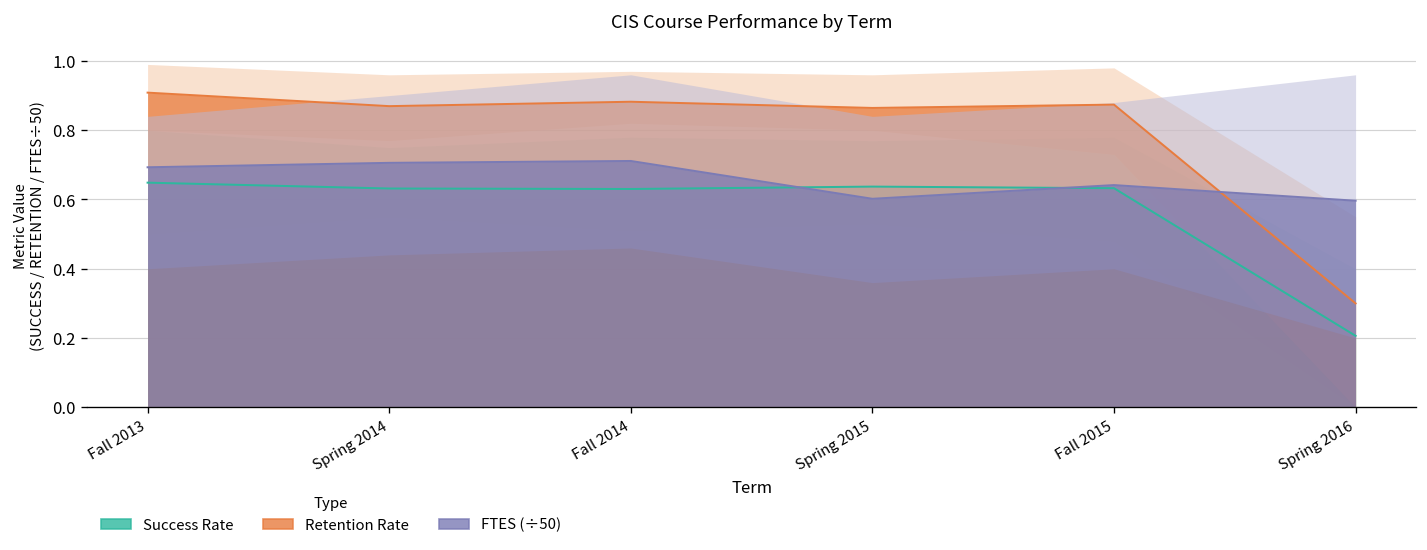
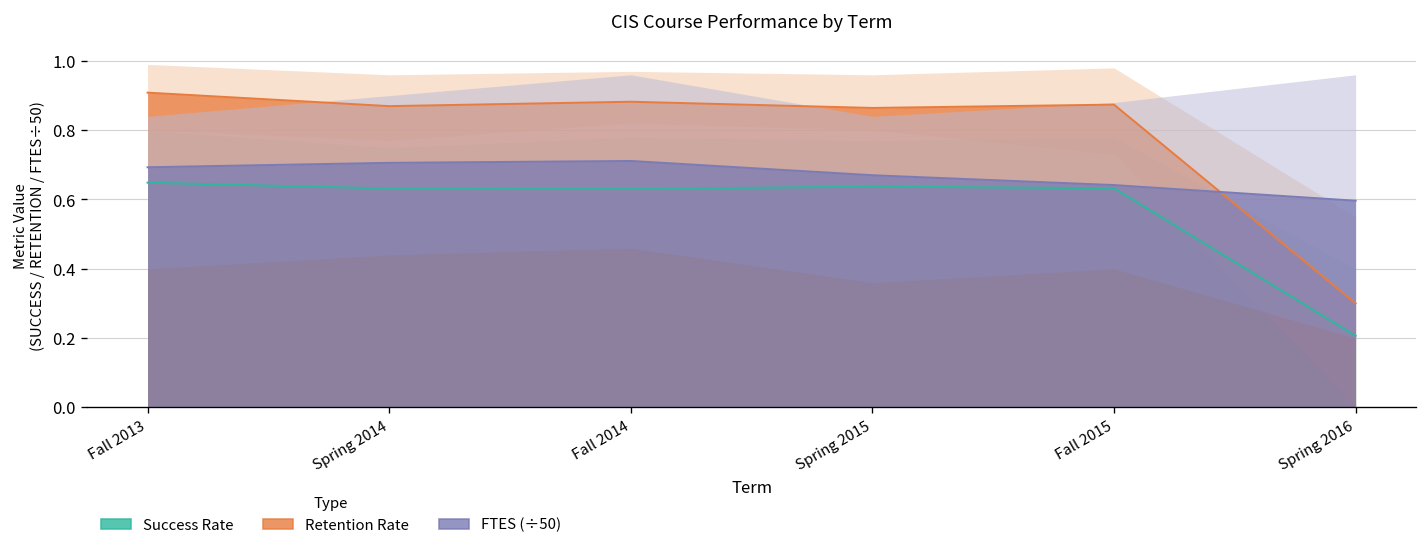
  {
    "FTES (÷50)": {
      "Fall 2013": 0.69,
      "Spring 2014": 0.71,
      "Fall 2014": 0.71,
-     "Spring 2015": 0.60,
+     "Spring 2015": 0.67,
      "Fall 2015": 0.64,
      "Spring 2016": 0.60
    }
  }
